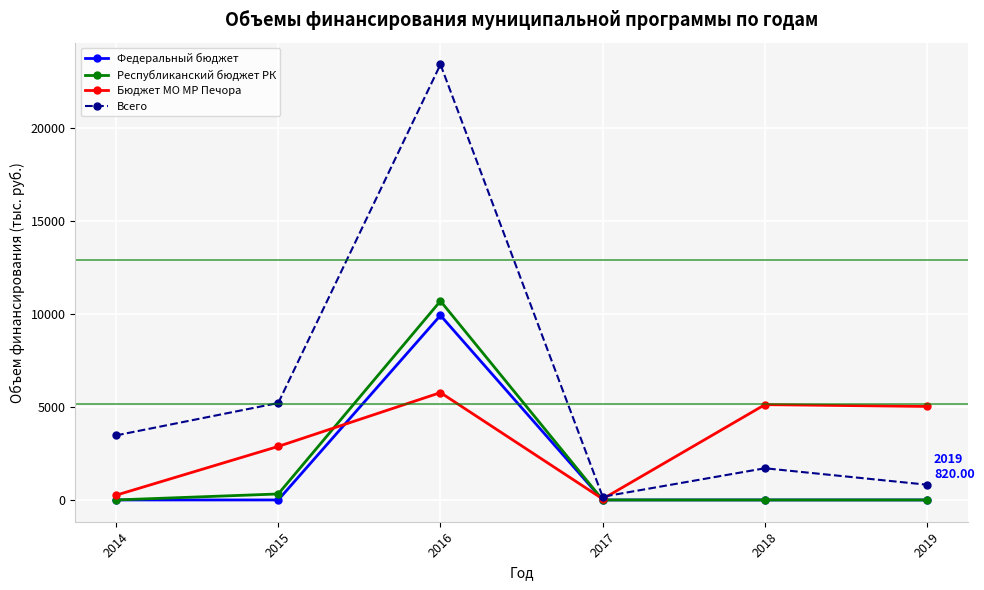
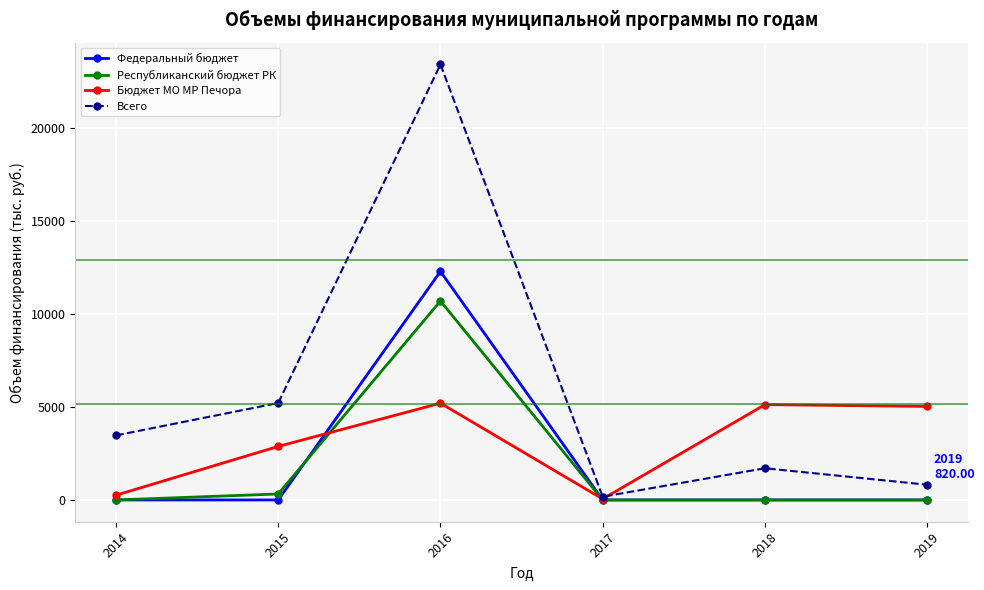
  {
    "Федеральный бюджет": {
      "2015": 0,
-     "2016": 9900
+     "2016": 12300
    },
    "Республиканский бюджет РК": {
      "2015": 300,
      "2016": 10700
    },
    "Бюджет МО МР Печора": {
      "2014": 300,
      "2015": 2900,
-     "2016": 5800,
+     "2016": 5200,
      "2018": 5100,
      "2019": 5000
    },
    "Всего": {
      "2019": 820.00
    }
  }
